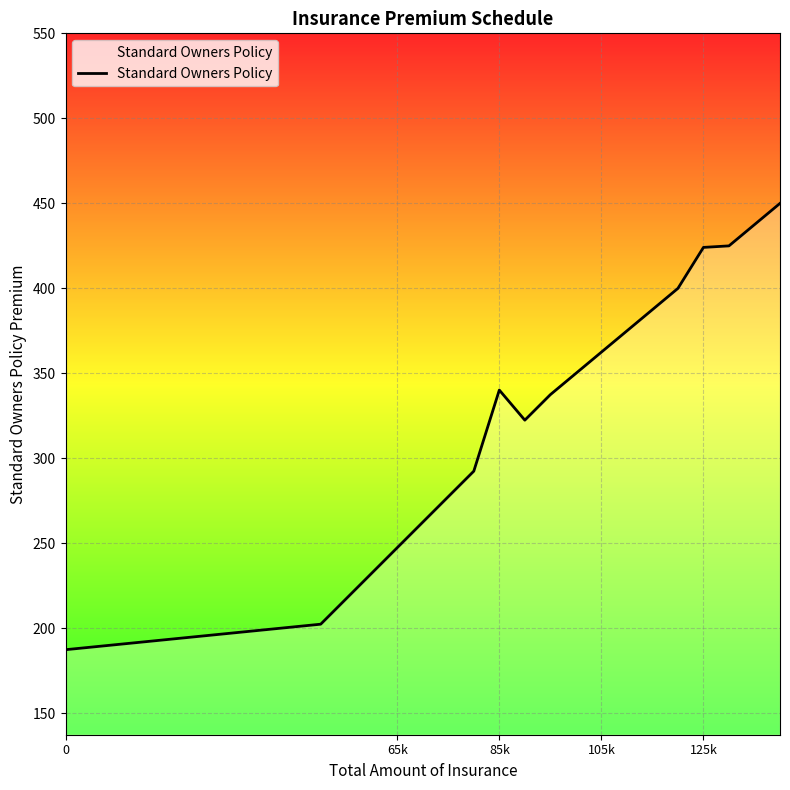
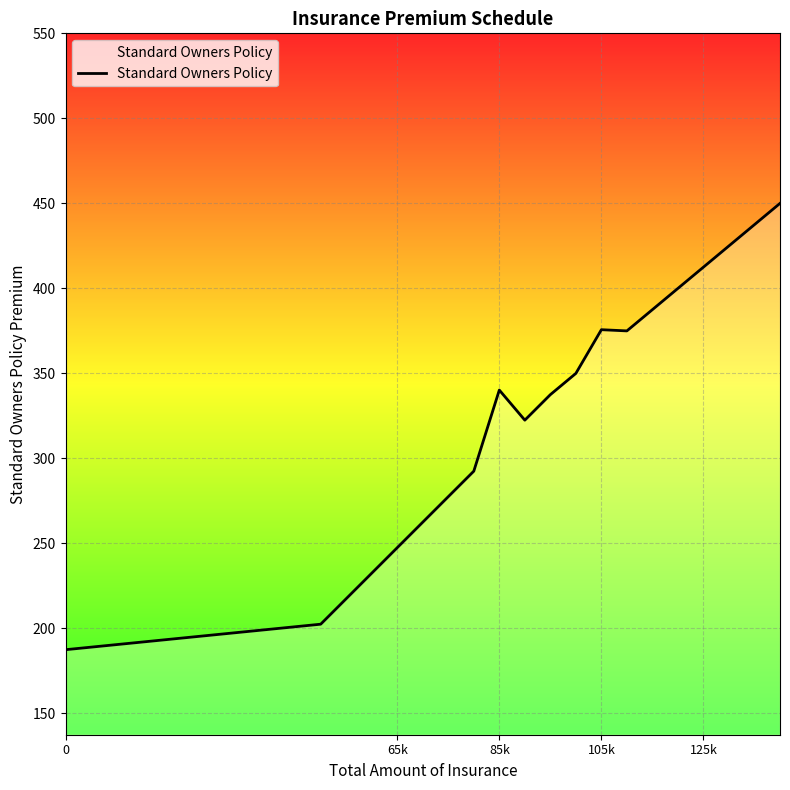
  {
    "0": 188,
    "65k": 248,
    "85k": 340,
-   "105k": 363,
-   "125k": 424
+   "105k": 376,
+   "125k": 413
  }
